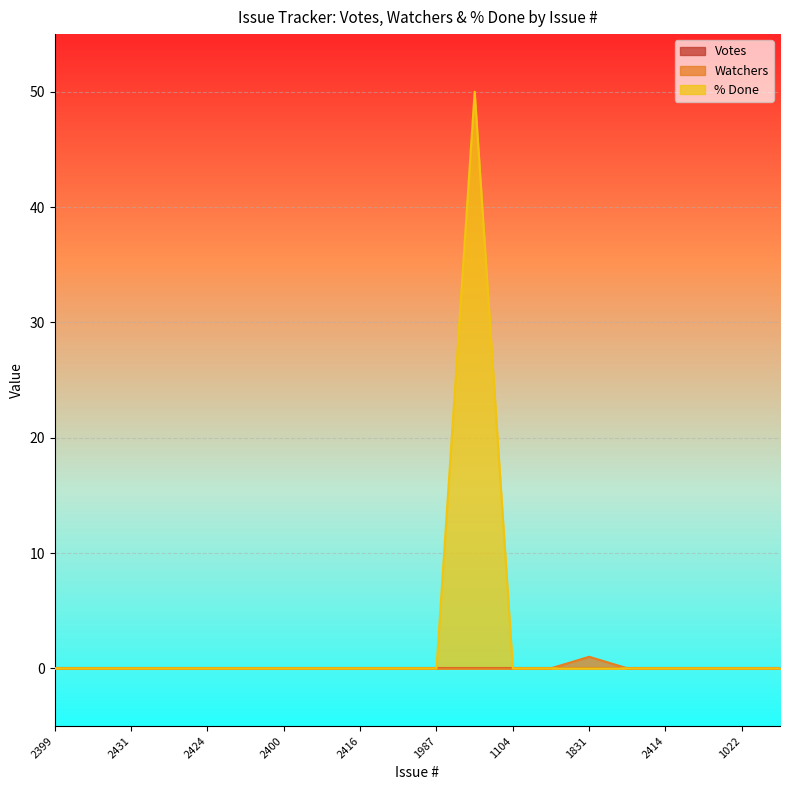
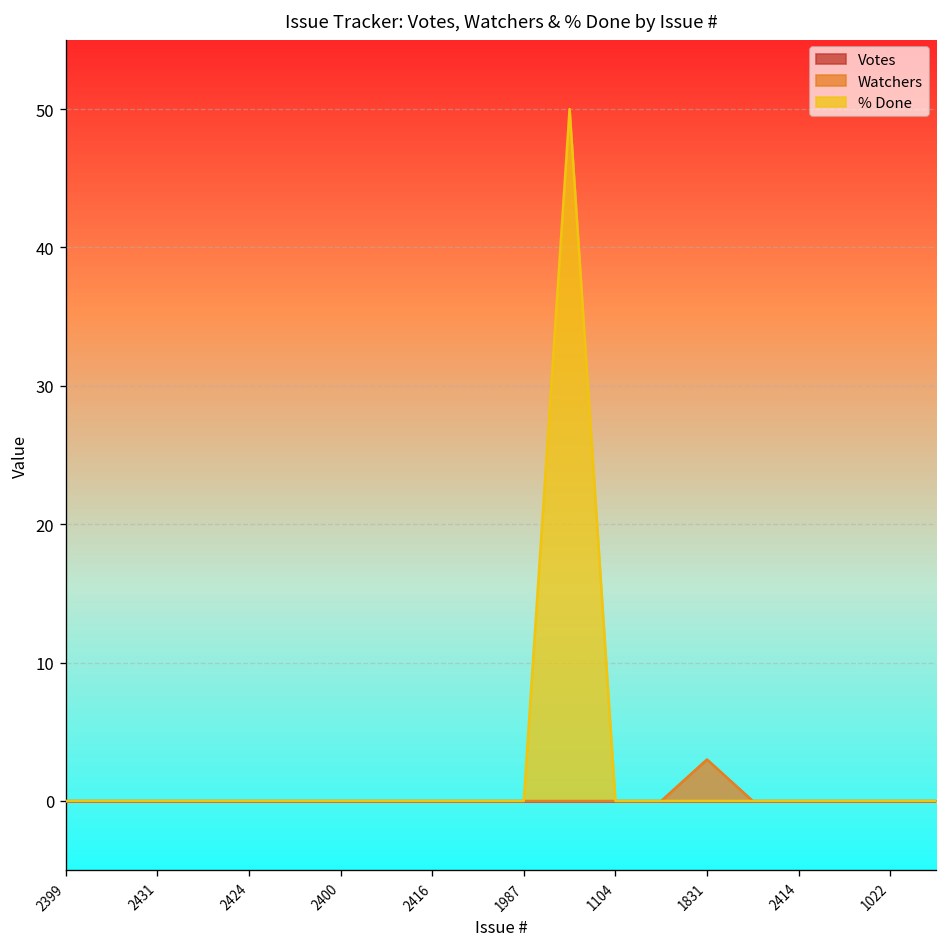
  {
    "Watchers": {
-     "1831": 1
+     "1831": 3
    }
  }
